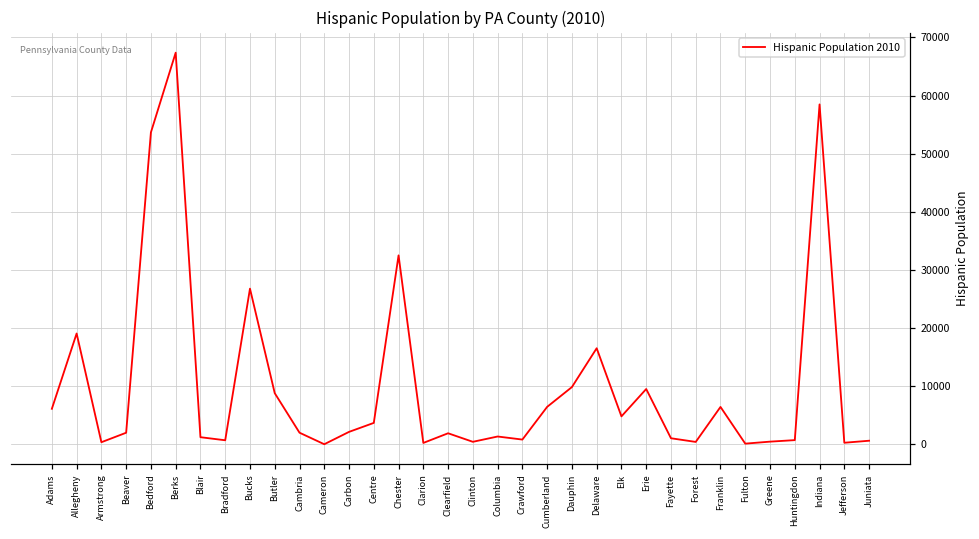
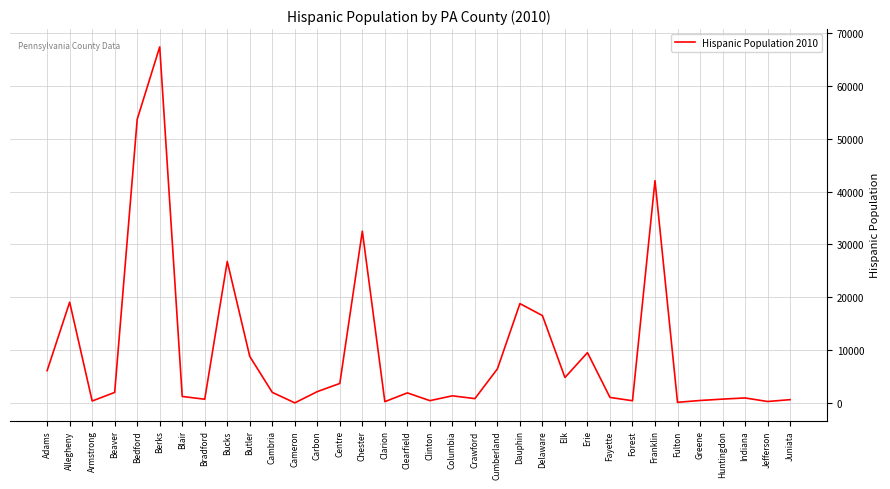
  {
    "Adams": 6000,
    "Allegheny": 19000,
    "Armstrong": 0,
    "Beaver": 2000,
    "Bedford": 54000,
    "Berks": 67000,
    "Blair": 1000,
    "Bradford": 1000,
    "Bucks": 27000,
    "Butler": 9000,
    "Cambria": 2000,
    "Cameron": 0,
    "Carbon": 2000,
    "Centre": 4000,
    "Chester": 33000,
    "Clarion": 0,
    "Clearfield": 2000,
    "Clinton": 0,
    "Columbia": 1000,
    "Crawford": 1000,
    "Cumberland": 6000,
-   "Dauphin": 10000,
+   "Dauphin": 19000,
    "Delaware": 17000,
    "Elk": 5000,
    "Erie": 10000,
    "Fayette": 1000,
    "Forest": 0,
-   "Franklin": 6000,
+   "Franklin": 42000,
    "Fulton": 0,
    "Greene": 0,
    "Huntingdon": 1000,
-   "Indiana": 58000,
+   "Indiana": 1000,
    "Jefferson": 0,
    "Juniata": 1000
  }
